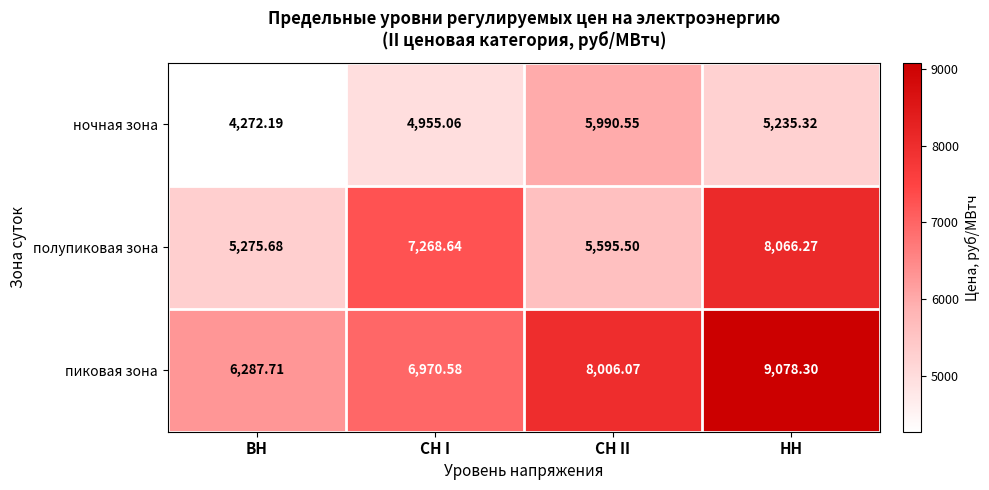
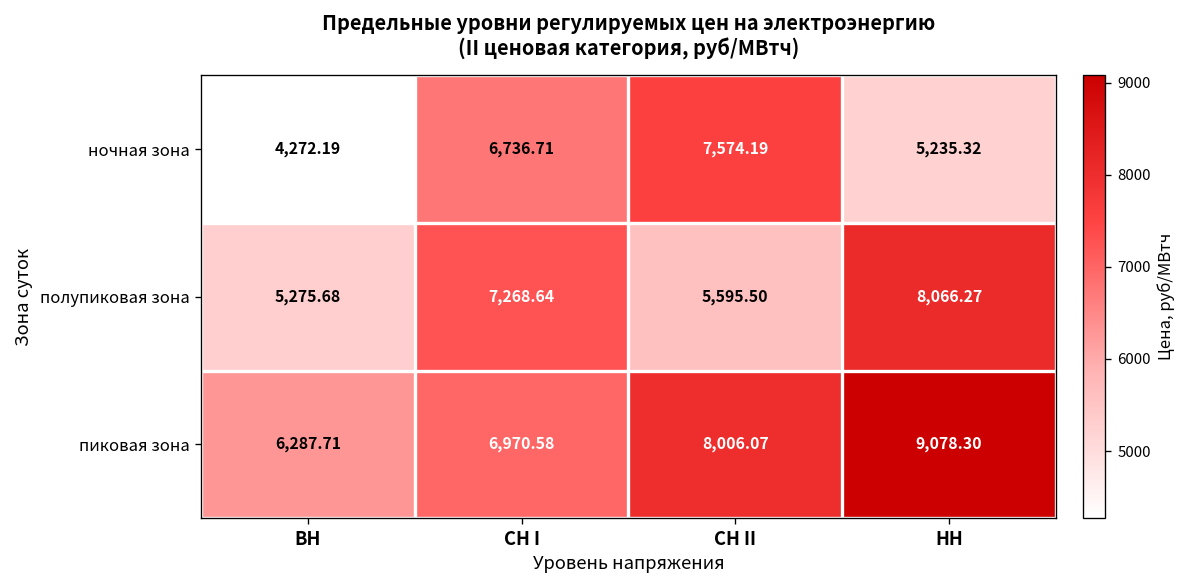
  {
    "ночная зона": {
      "ВН": "4,272.19",
-     "СН I": "4,955.06",
-     "СН II": "5,990.55",
+     "СН I": "6,736.71",
+     "СН II": "7,574.19",
      "НН": "5,235.32"
    },
    "полупиковая зона": {
      "ВН": "5,275.68",
      "СН I": "7,268.64",
      "СН II": "5,595.50",
      "НН": "8,066.27"
    },
    "пиковая зона": {
      "ВН": "6,287.71",
      "СН I": "6,970.58",
      "СН II": "8,006.07",
      "НН": "9,078.30"
    }
  }
